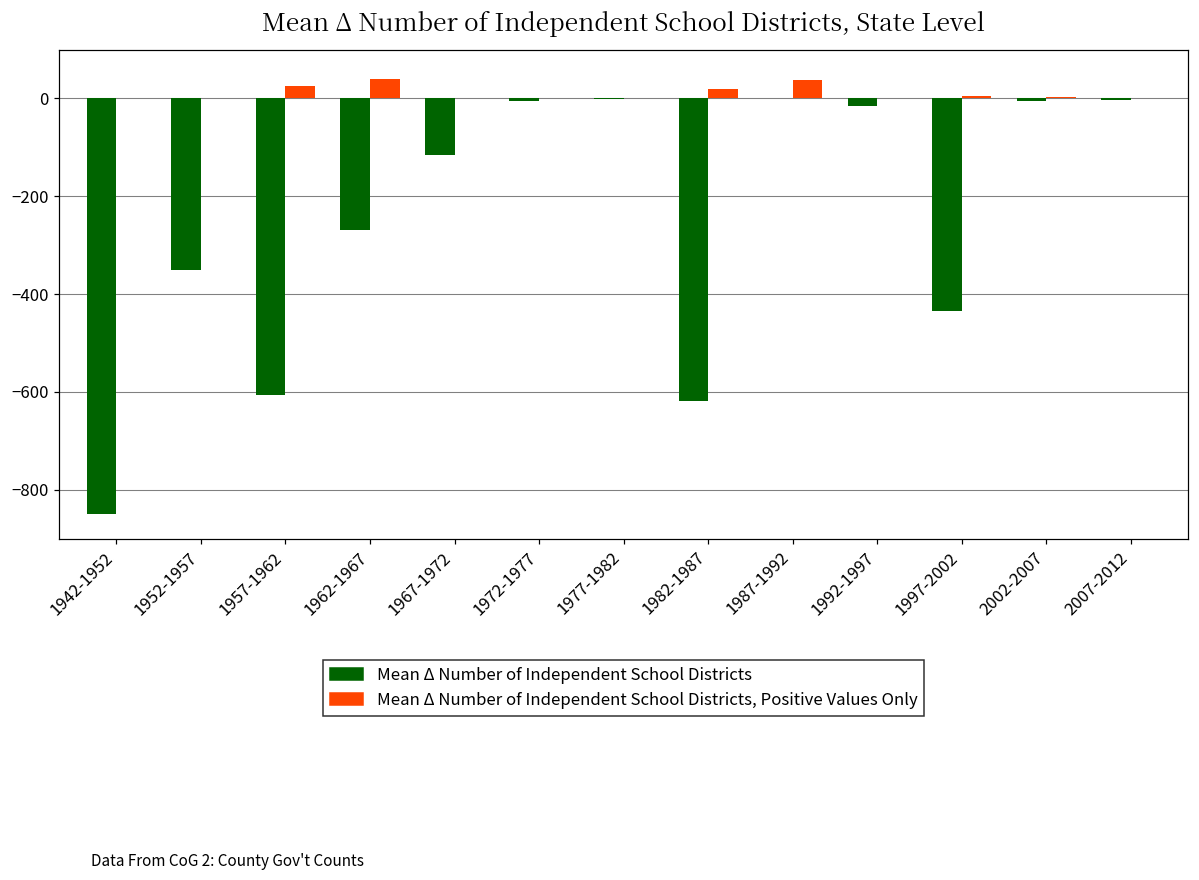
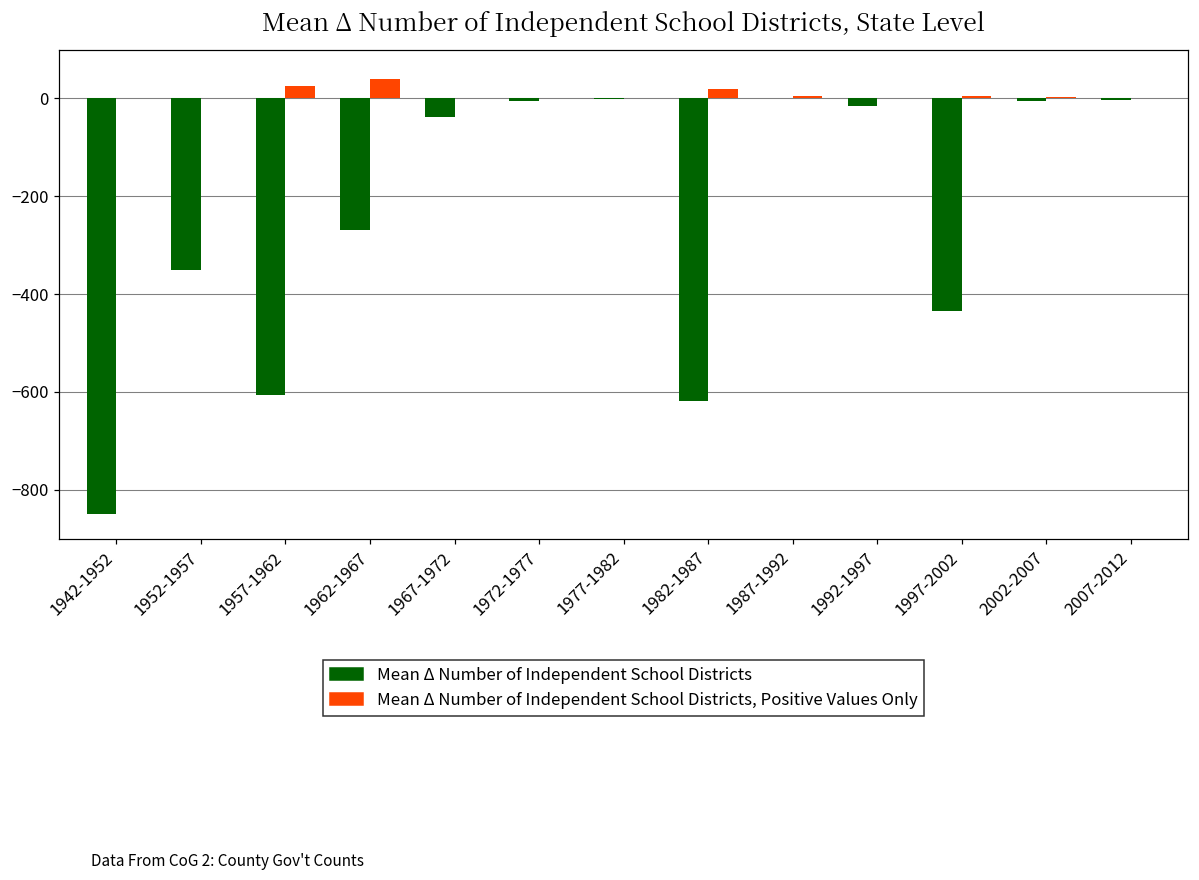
  {
    "Mean Δ Number of Independent School Districts": {
      "1942-1952": -850,
      "1952-1957": -350,
      "1957-1962": -610,
      "1962-1967": -270,
-     "1967-1972": -120,
+     "1967-1972": -40,
      "1982-1987": -620,
      "1987-1992": 0,
      "1992-1997": -20,
      "1997-2002": -440
    },
    "Mean Δ Number of Independent School Districts, Positive Values Only": {
      "1942-1952": 0,
      "1952-1957": 0,
      "1957-1962": 30,
      "1962-1967": 40,
      "1967-1972": 0,
      "1972-1977": 0,
      "1977-1982": 0,
      "1982-1987": 20,
-     "1987-1992": 40,
+     "1987-1992": 10,
      "1992-1997": 0,
      "2007-2012": 0
    }
  }
